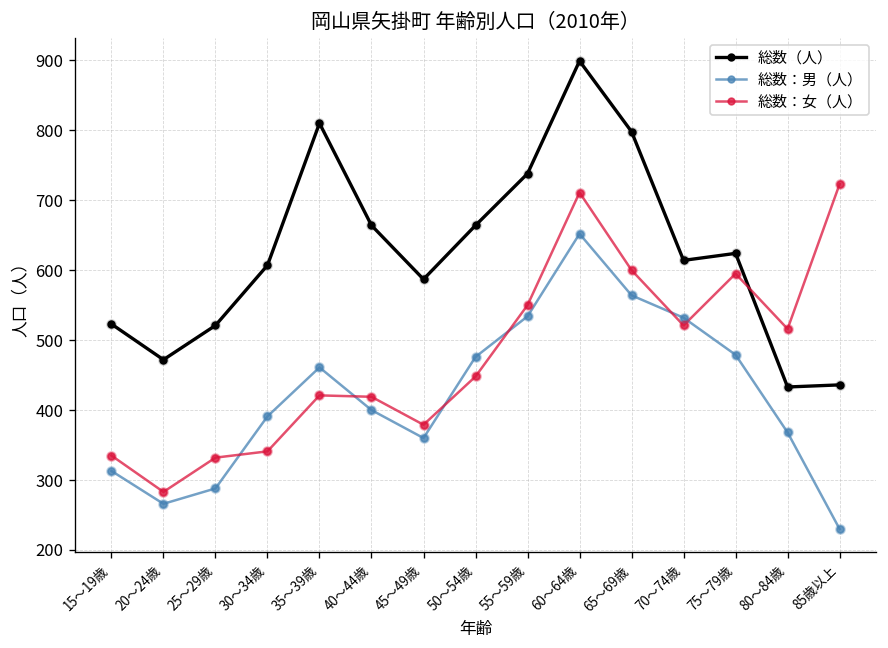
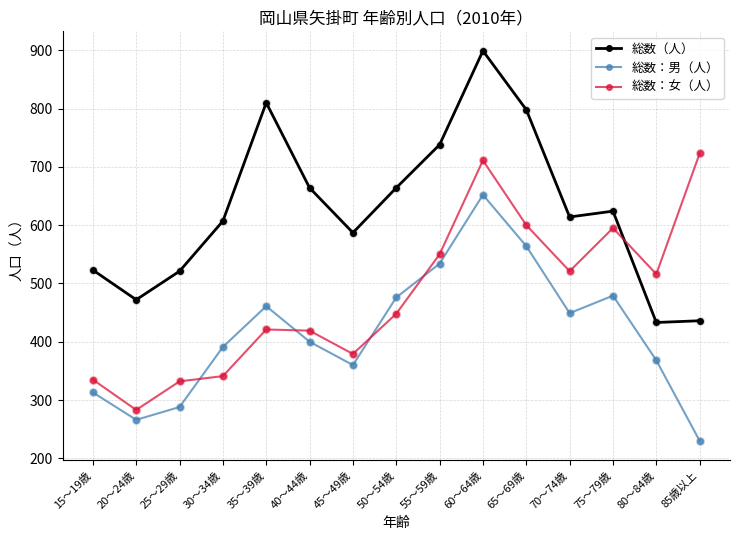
  {
    "総数（人）": {
      "15～19歳": 520,
      "20～24歳": 470,
      "25～29歳": 520,
      "30～34歳": 610,
      "35～39歳": 810,
      "40～44歳": 660,
      "45～49歳": 590,
      "50～54歳": 660,
      "55～59歳": 740,
      "60～64歳": 900,
      "65～69歳": 800,
      "70～74歳": 610,
      "75～79歳": 620,
      "80～84歳": 430,
      "85歳以上": 440
    },
    "総数：男（人）": {
      "15～19歳": 310,
      "20～24歳": 270,
      "25～29歳": 290,
      "30～34歳": 390,
      "35～39歳": 460,
      "40～44歳": 400,
      "45～49歳": 360,
      "50～54歳": 480,
      "55～59歳": 530,
      "60～64歳": 650,
      "65～69歳": 560,
-     "70～74歳": 530,
+     "70～74歳": 450,
      "75～79歳": 480,
      "80～84歳": 370,
      "85歳以上": 230
    },
    "総数：女（人）": {
      "15～19歳": 340,
      "20～24歳": 280,
      "25～29歳": 330,
      "30～34歳": 340,
      "35～39歳": 420,
      "40～44歳": 420,
      "45～49歳": 380,
      "50～54歳": 450,
      "55～59歳": 550,
      "60～64歳": 710,
      "65～69歳": 600,
      "70～74歳": 520,
      "75～79歳": 600,
      "80～84歳": 520,
      "85歳以上": 720
    }
  }
